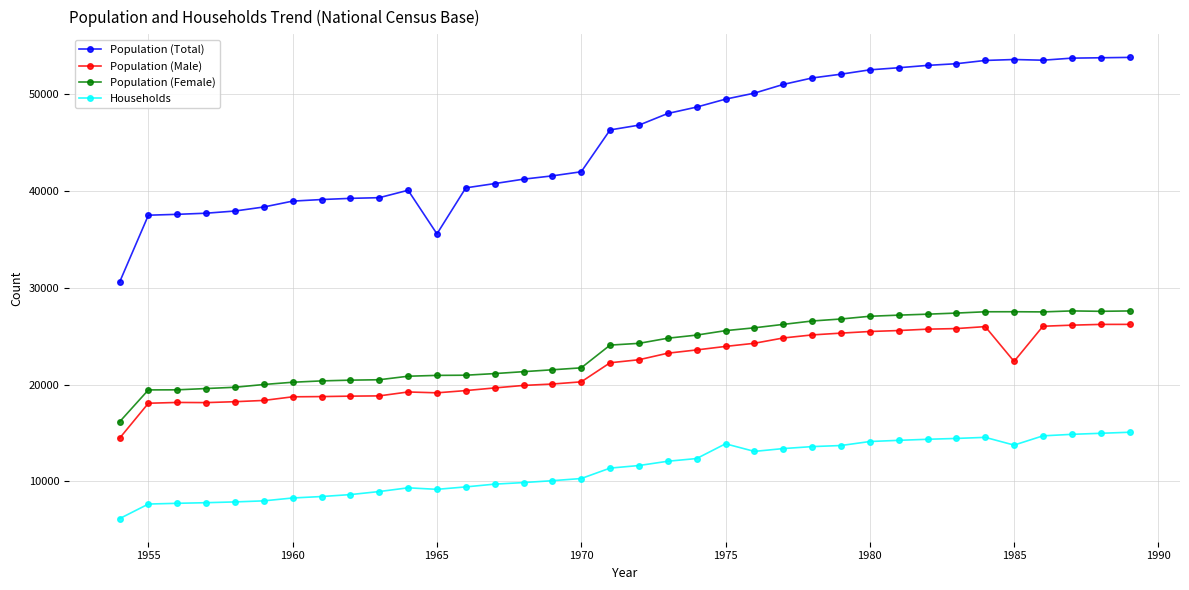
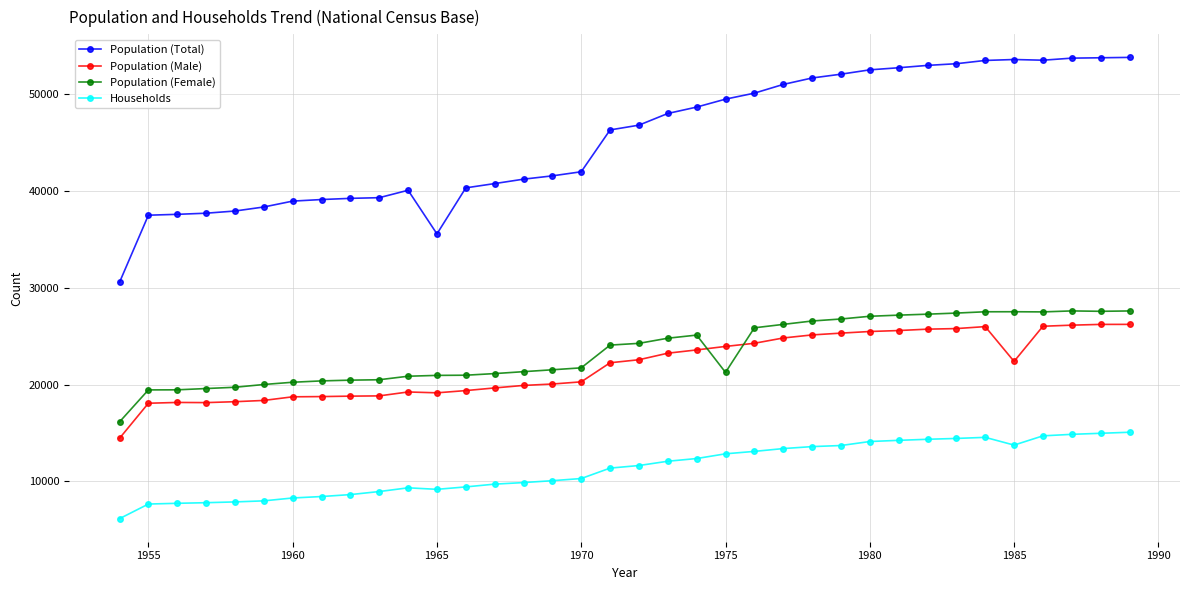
  {
    "Population (Total)": {
      "1955": 38000,
      "1960": 39000,
      "1965": 36000,
      "1970": 42000,
      "1975": 50000,
      "1980": 53000,
      "1985": 54000
    },
    "Population (Male)": {
      "1955": 18000,
      "1960": 19000,
      "1965": 19000,
      "1970": 20000,
      "1975": 24000,
      "1980": 25000,
      "1985": 22000
    },
    "Population (Female)": {
      "1955": 19000,
      "1960": 20000,
      "1965": 21000,
      "1970": 22000,
-     "1975": 26000,
+     "1975": 21000,
      "1980": 27000,
      "1985": 28000
    },
    "Households": {
      "1955": 8000,
      "1960": 8000,
      "1965": 9000,
      "1970": 10000,
-     "1975": 14000,
+     "1975": 13000,
      "1980": 14000,
      "1985": 14000
    }
  }
